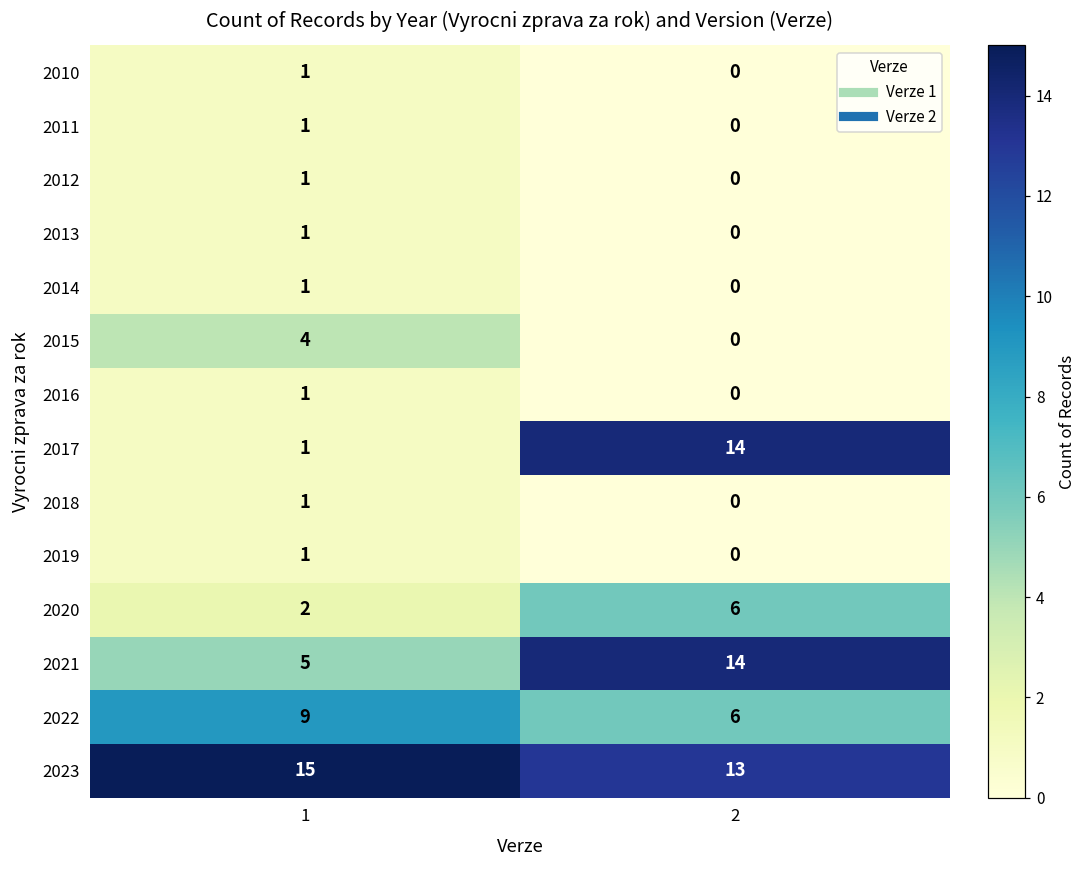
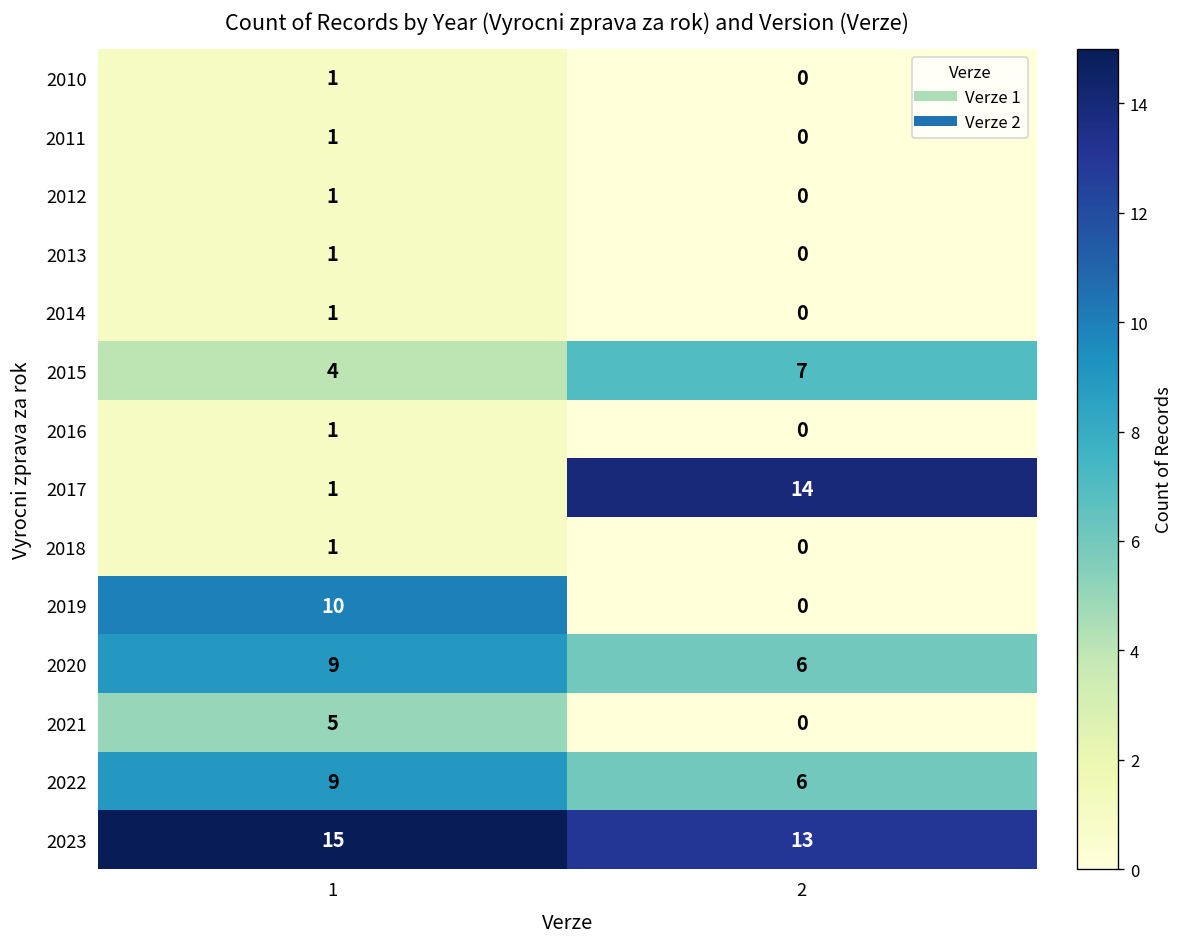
  {
    "2010": {
      "1": 1,
      "2": 0
    },
    "2011": {
      "1": 1,
      "2": 0
    },
    "2012": {
      "1": 1,
      "2": 0
    },
    "2013": {
      "1": 1,
      "2": 0
    },
    "2014": {
      "1": 1,
      "2": 0
    },
    "2015": {
      "1": 4,
-     "2": 0
+     "2": 7
    },
    "2016": {
      "1": 1,
      "2": 0
    },
    "2017": {
      "1": 1,
      "2": 14
    },
    "2018": {
      "1": 1,
      "2": 0
    },
    "2019": {
-     "1": 1,
+     "1": 10,
      "2": 0
    },
    "2020": {
-     "1": 2,
+     "1": 9,
      "2": 6
    },
    "2021": {
      "1": 5,
-     "2": 14
+     "2": 0
    },
    "2022": {
      "1": 9,
      "2": 6
    },
    "2023": {
      "1": 15,
      "2": 13
    }
  }
